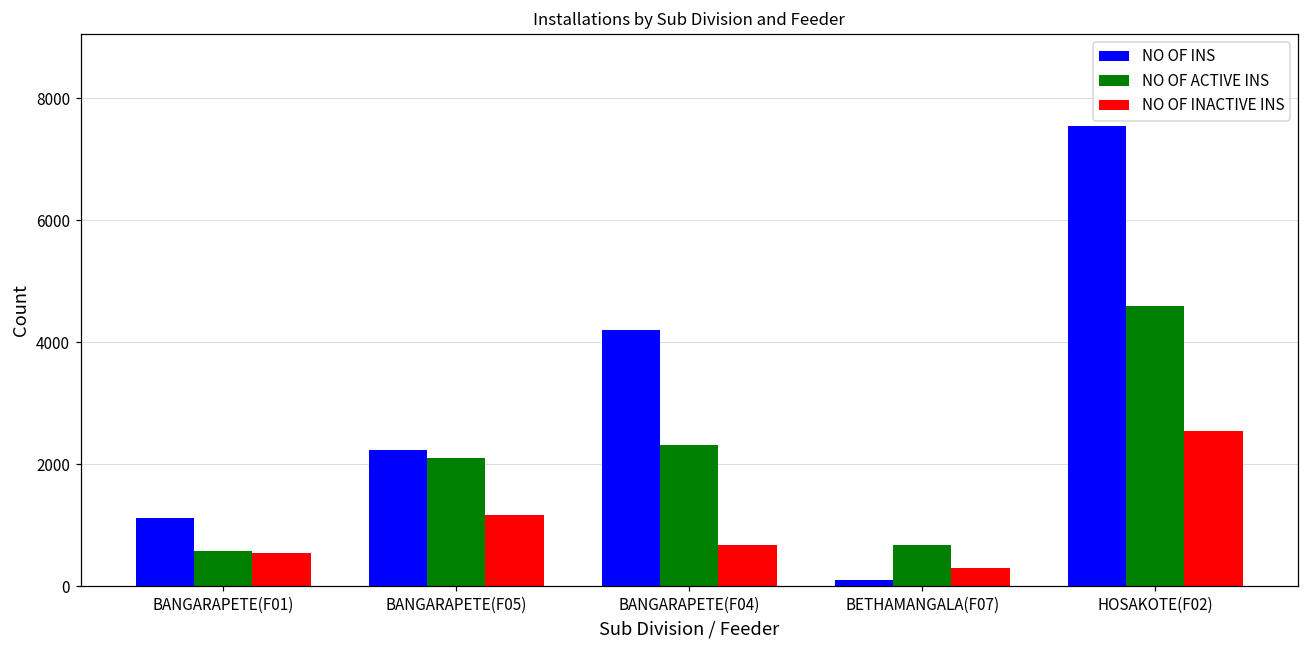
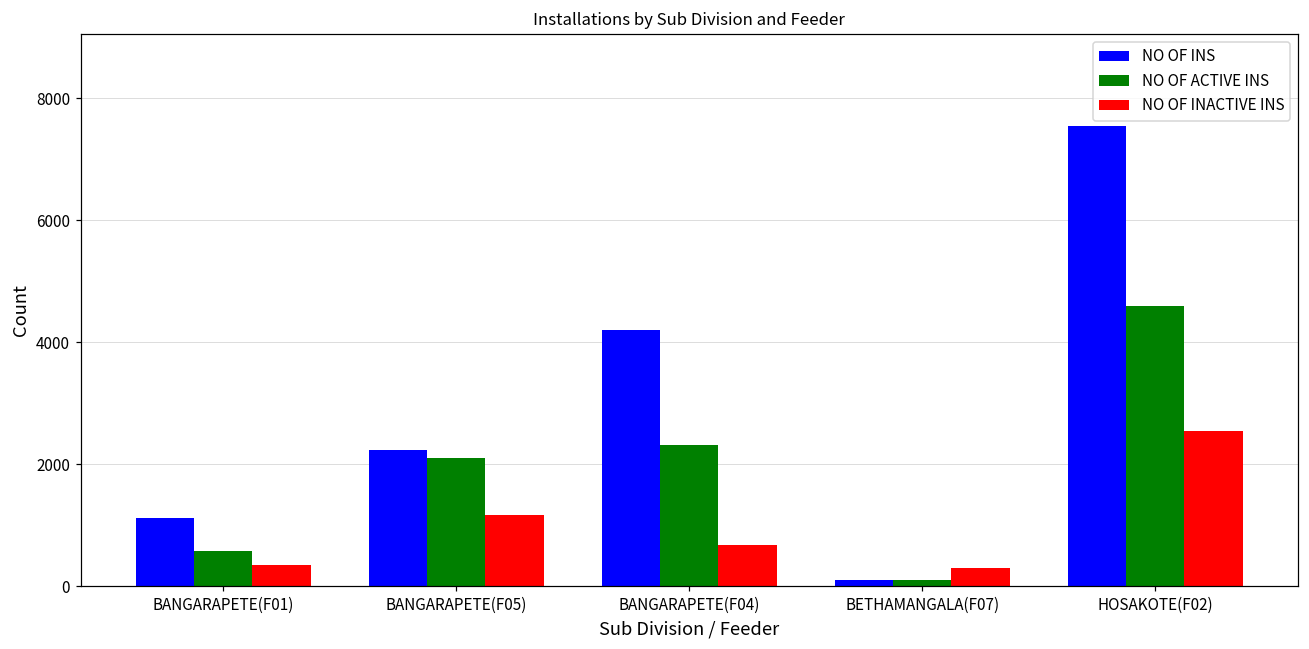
  {
    "NO OF INS": {
      "BANGARAPETE(F01)": 1100,
      "BANGARAPETE(F05)": 2200,
      "BANGARAPETE(F04)": 4200,
      "BETHAMANGALA(F07)": 100,
      "HOSAKOTE(F02)": 7500
    },
    "NO OF ACTIVE INS": {
      "BANGARAPETE(F01)": 600,
      "BANGARAPETE(F05)": 2100,
      "BANGARAPETE(F04)": 2300,
-     "BETHAMANGALA(F07)": 700,
+     "BETHAMANGALA(F07)": 100,
      "HOSAKOTE(F02)": 4600
    },
    "NO OF INACTIVE INS": {
-     "BANGARAPETE(F01)": 600,
+     "BANGARAPETE(F01)": 300,
      "BANGARAPETE(F05)": 1200,
      "BANGARAPETE(F04)": 700,
      "BETHAMANGALA(F07)": 300,
      "HOSAKOTE(F02)": 2600
    }
  }
